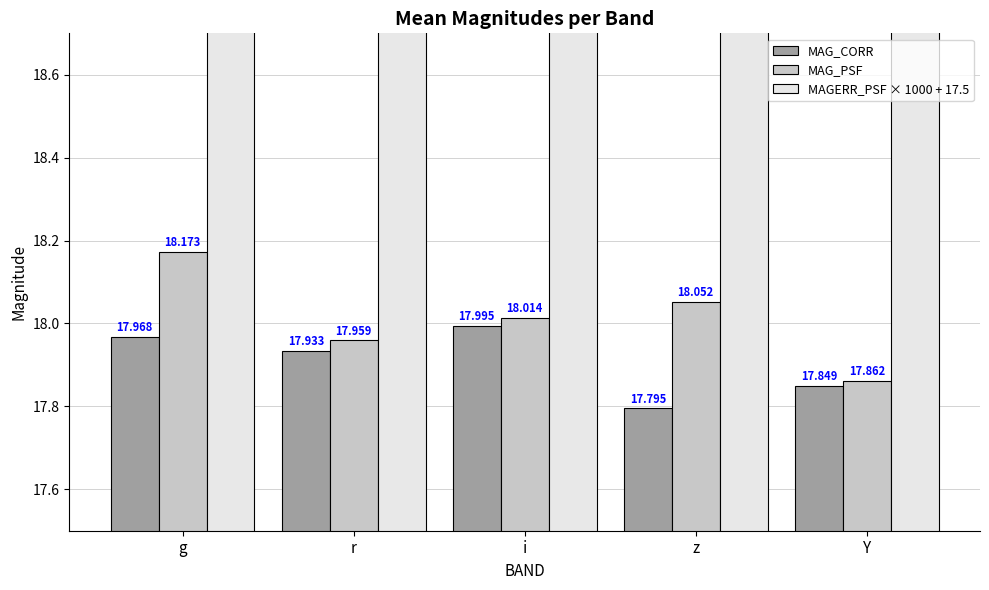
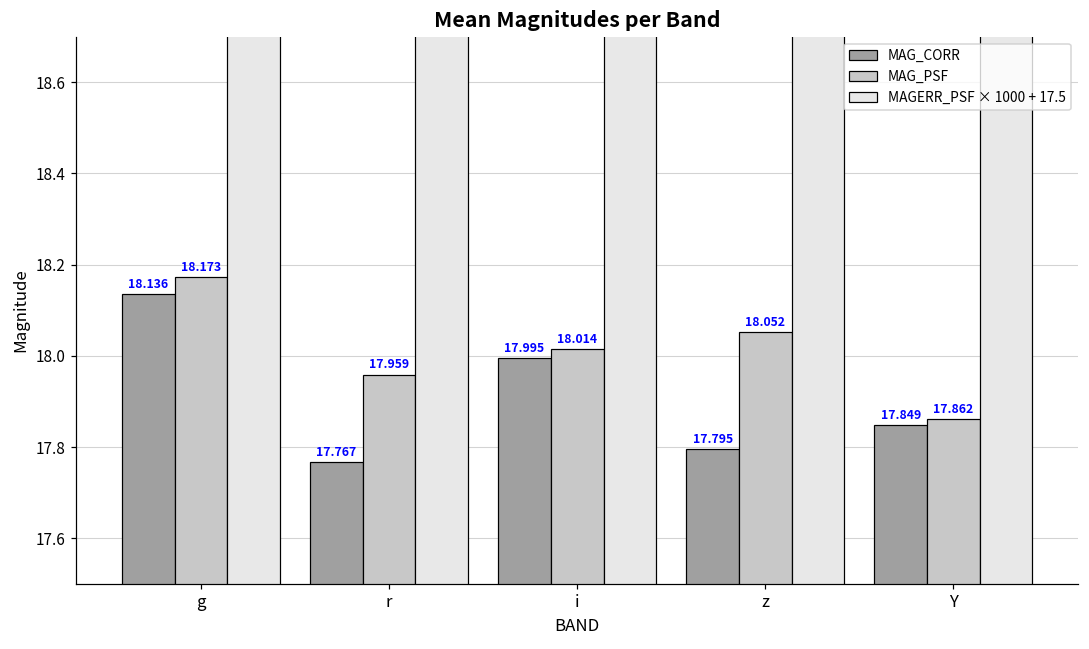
  {
    "MAG_CORR": {
-     "g": 17.968,
-     "r": 17.933,
+     "g": 18.136,
+     "r": 17.767,
      "i": 17.995,
      "z": 17.795,
      "Y": 17.849
    }
  }
